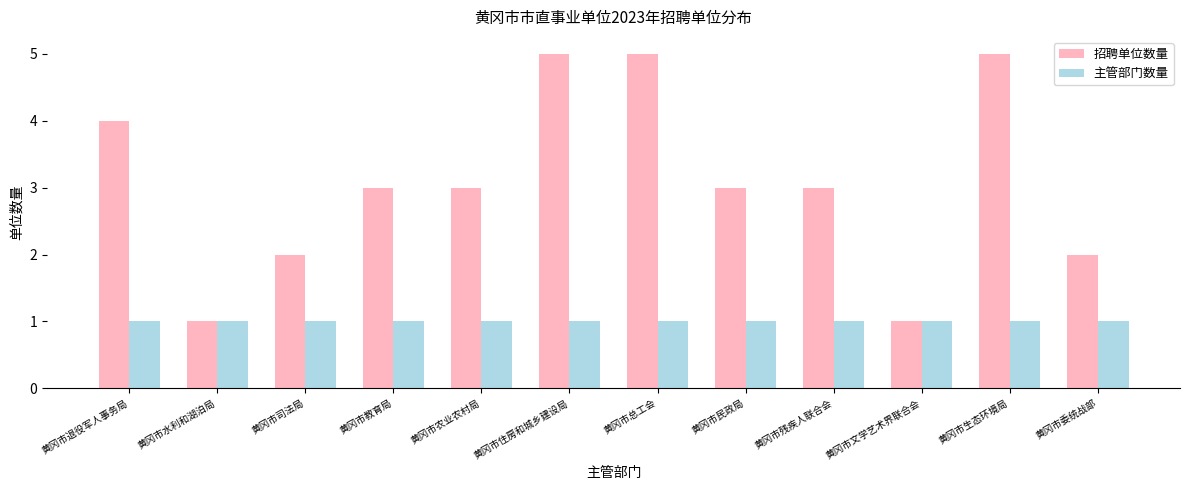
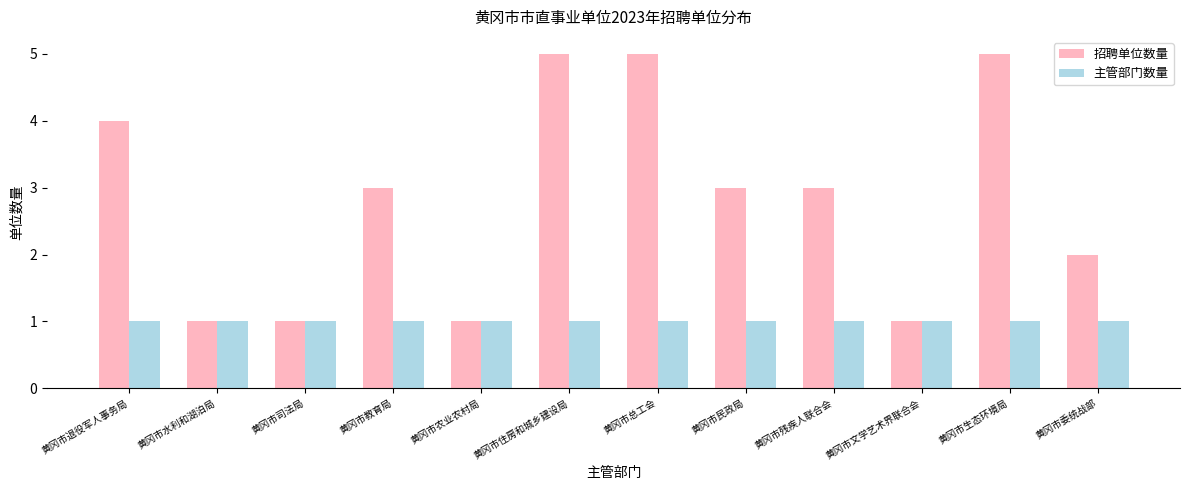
  {
    "招聘单位数量": {
      "黄冈市退役军人事务局": 4,
      "黄冈市水利和湖泊局": 1,
-     "黄冈市司法局": 2,
+     "黄冈市司法局": 1,
      "黄冈市教育局": 3,
-     "黄冈市农业农村局": 3,
+     "黄冈市农业农村局": 1,
      "黄冈市住房和城乡建设局": 5,
      "黄冈市总工会": 5,
      "黄冈市民政局": 3,
      "黄冈市残疾人联合会": 3,
      "黄冈市文学艺术界联合会": 1,
      "黄冈市生态环境局": 5,
      "黄冈市委统战部": 2
    },
    "主管部门数量": {
      "黄冈市退役军人事务局": 1,
      "黄冈市水利和湖泊局": 1,
      "黄冈市司法局": 1,
      "黄冈市教育局": 1,
      "黄冈市农业农村局": 1,
      "黄冈市住房和城乡建设局": 1,
      "黄冈市总工会": 1,
      "黄冈市民政局": 1,
      "黄冈市残疾人联合会": 1,
      "黄冈市文学艺术界联合会": 1,
      "黄冈市生态环境局": 1,
      "黄冈市委统战部": 1
    }
  }
